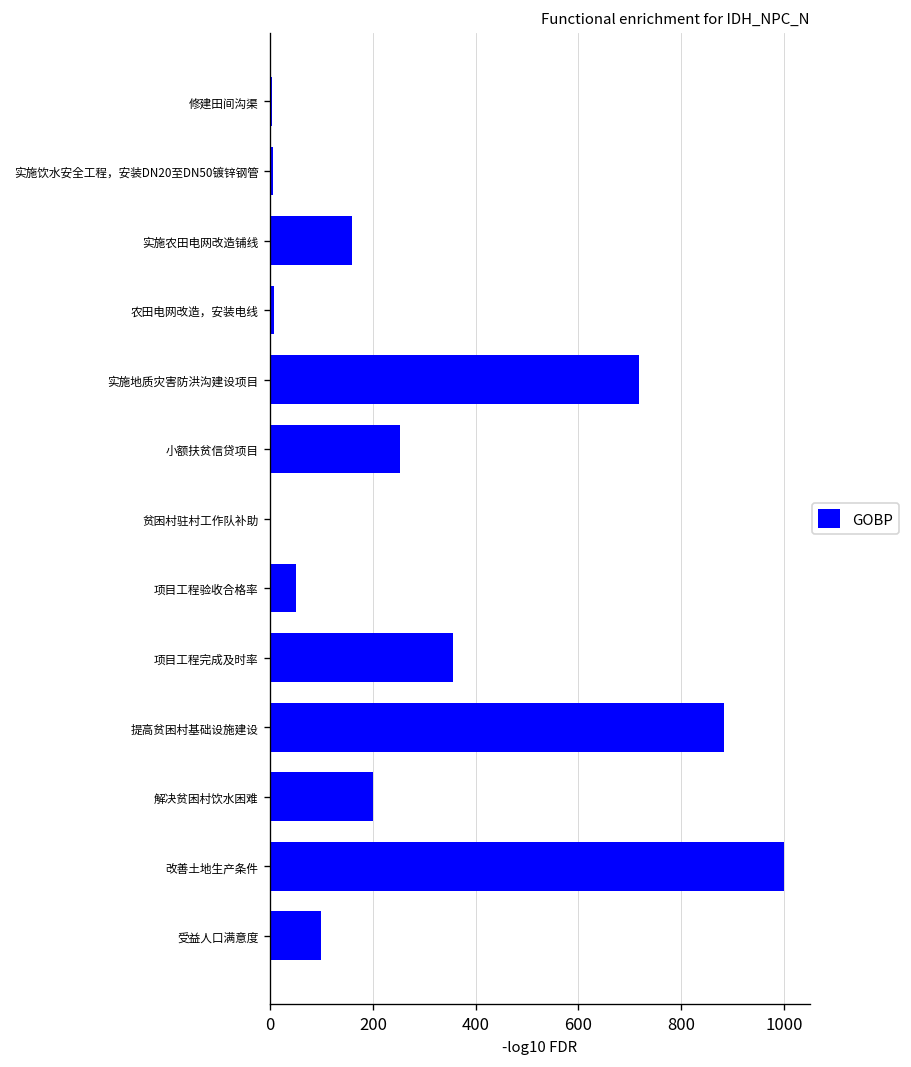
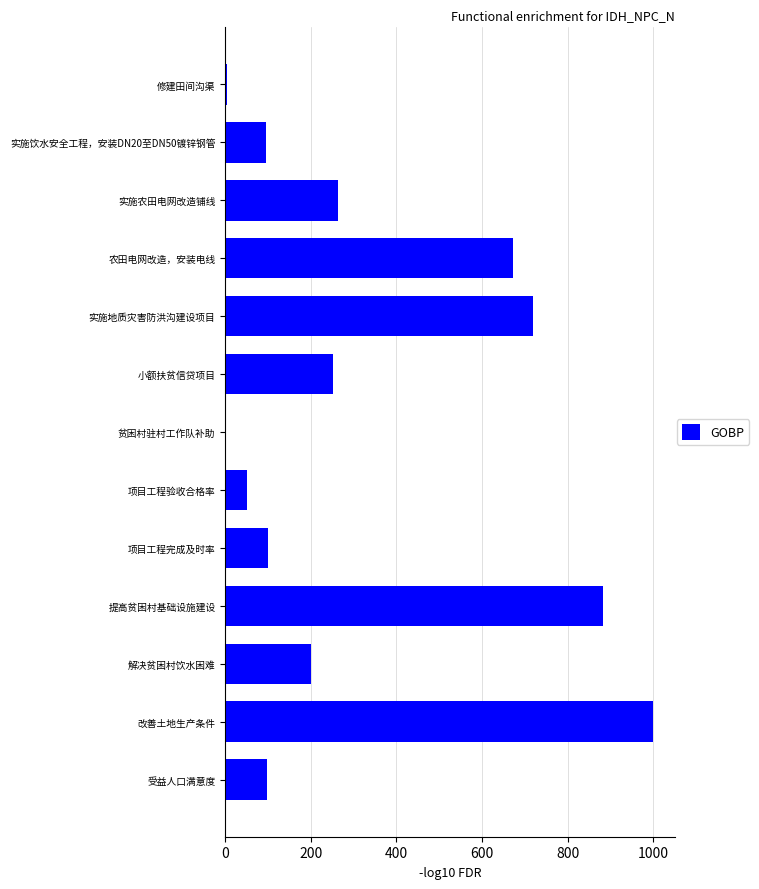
  {
-   "实施饮水安全工程，安装DN20至DN50镀锌钢管": 10,
-   "实施农田电网改造铺线": 160,
-   "农田电网改造，安装电线": 10,
+   "实施饮水安全工程，安装DN20至DN50镀锌钢管": 100,
+   "实施农田电网改造铺线": 260,
+   "农田电网改造，安装电线": 670,
    "实施地质灾害防洪沟建设项目": 720,
    "小额扶贫信贷项目": 250,
    "项目工程验收合格率": 50,
-   "项目工程完成及时率": 360,
+   "项目工程完成及时率": 100,
    "提高贫困村基础设施建设": 880,
    "解决贫困村饮水困难": 200,
    "改善土地生产条件": 1000,
    "受益人口满意度": 100
  }
